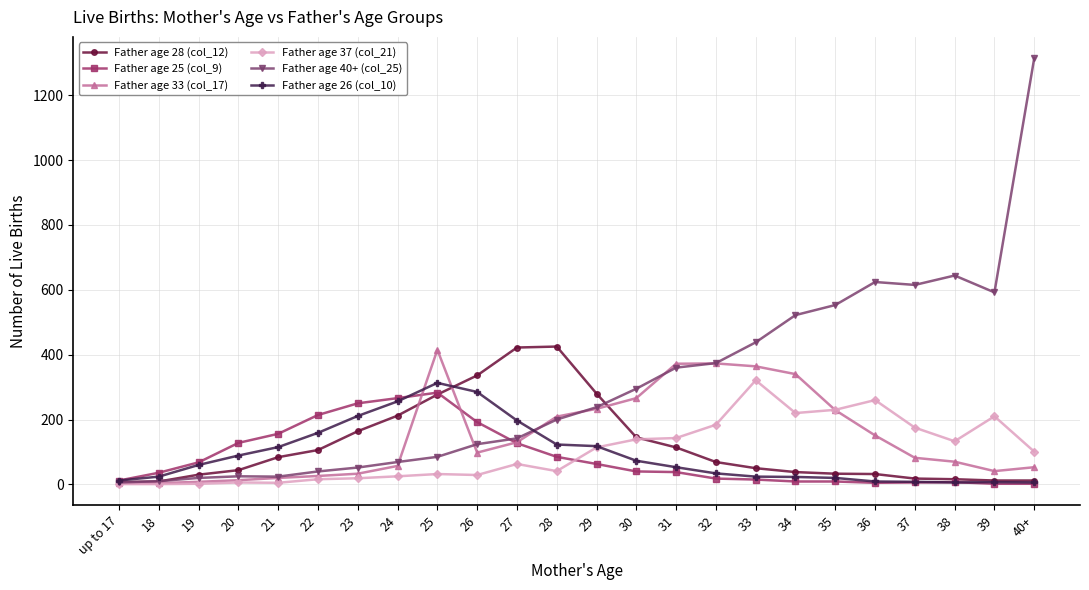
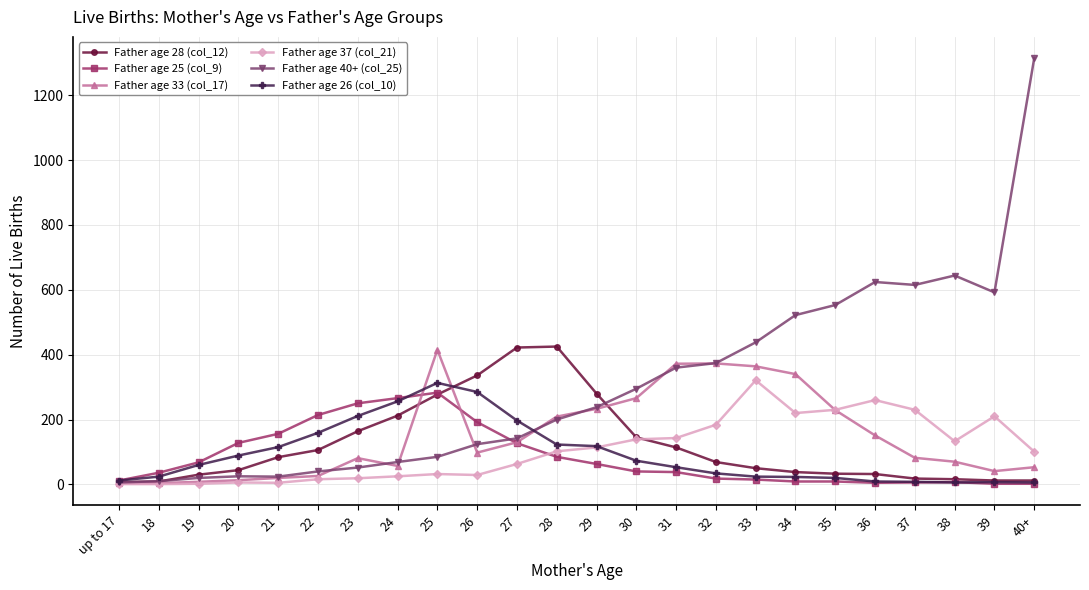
  {
    "Father age 33 (col_17)": {
      "22": 30,
-     "23": 30,
+     "23": 80,
      "24": 60,
      "25": 420,
      "26": 100,
      "28": 210,
      "30": 270,
      "31": 370,
      "33": 360,
      "34": 340,
      "36": 150,
      "37": 80,
      "38": 70,
      "39": 40,
      "40+": 50
    },
    "Father age 37 (col_21)": {
      "21": 10,
      "22": 20,
      "23": 20,
      "24": 30,
      "25": 30,
      "26": 30,
      "27": 60,
-     "28": 40,
+     "28": 100,
      "31": 140,
      "32": 180,
      "33": 320,
      "34": 220,
      "36": 260,
-     "37": 180,
+     "37": 230,
      "38": 130,
      "39": 210,
      "40+": 100
    }
  }
